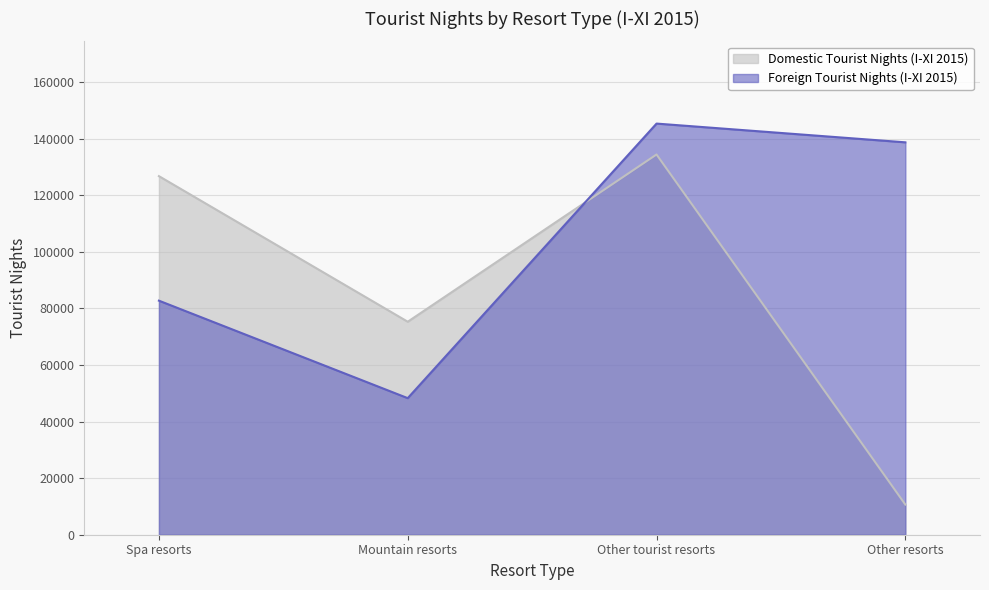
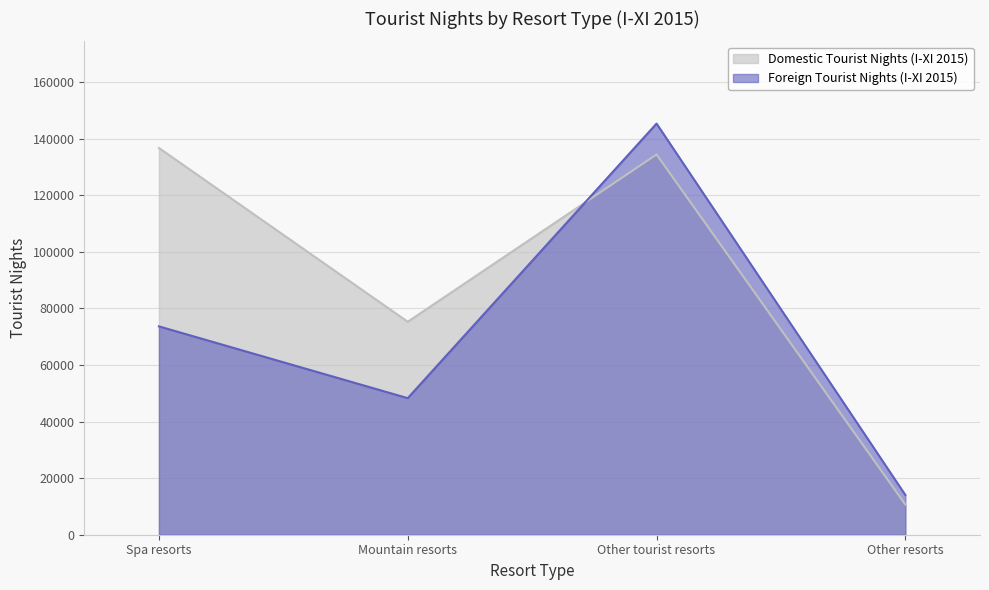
  {
    "Domestic Tourist Nights (I-XI 2015)": {
-     "Spa resorts": 127000,
+     "Spa resorts": 137000,
      "Mountain resorts": 75000,
      "Other tourist resorts": 134000,
      "Other resorts": 11000
    },
    "Foreign Tourist Nights (I-XI 2015)": {
-     "Spa resorts": 83000,
+     "Spa resorts": 74000,
      "Mountain resorts": 48000,
      "Other tourist resorts": 145000,
-     "Other resorts": 139000
+     "Other resorts": 14000
    }
  }
